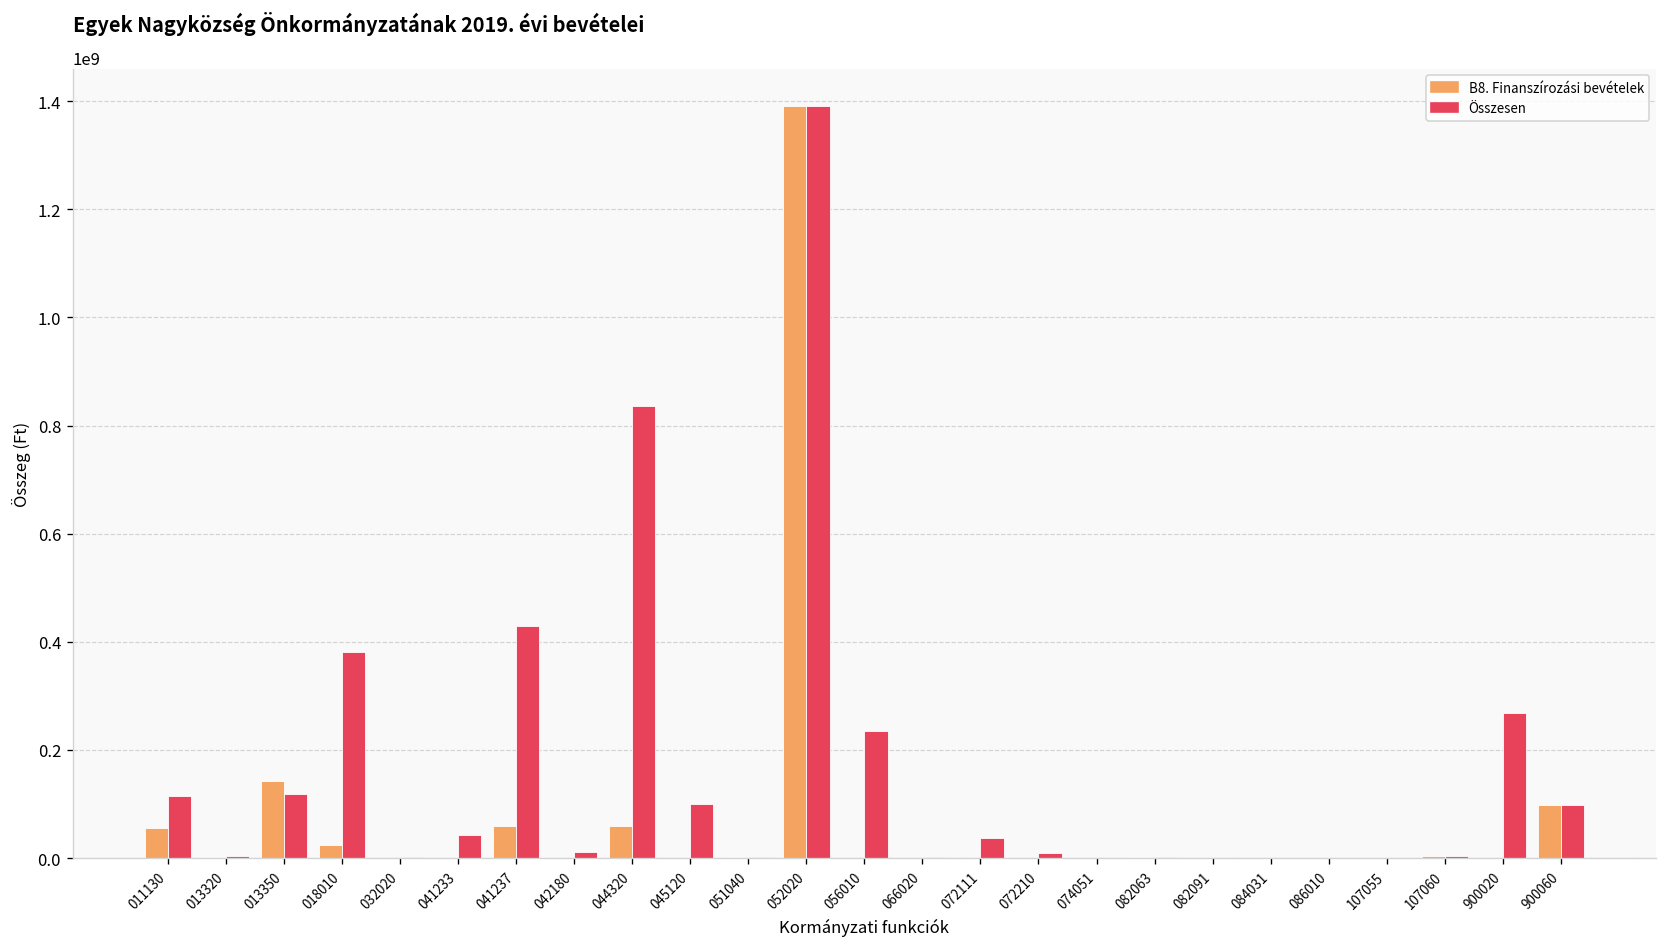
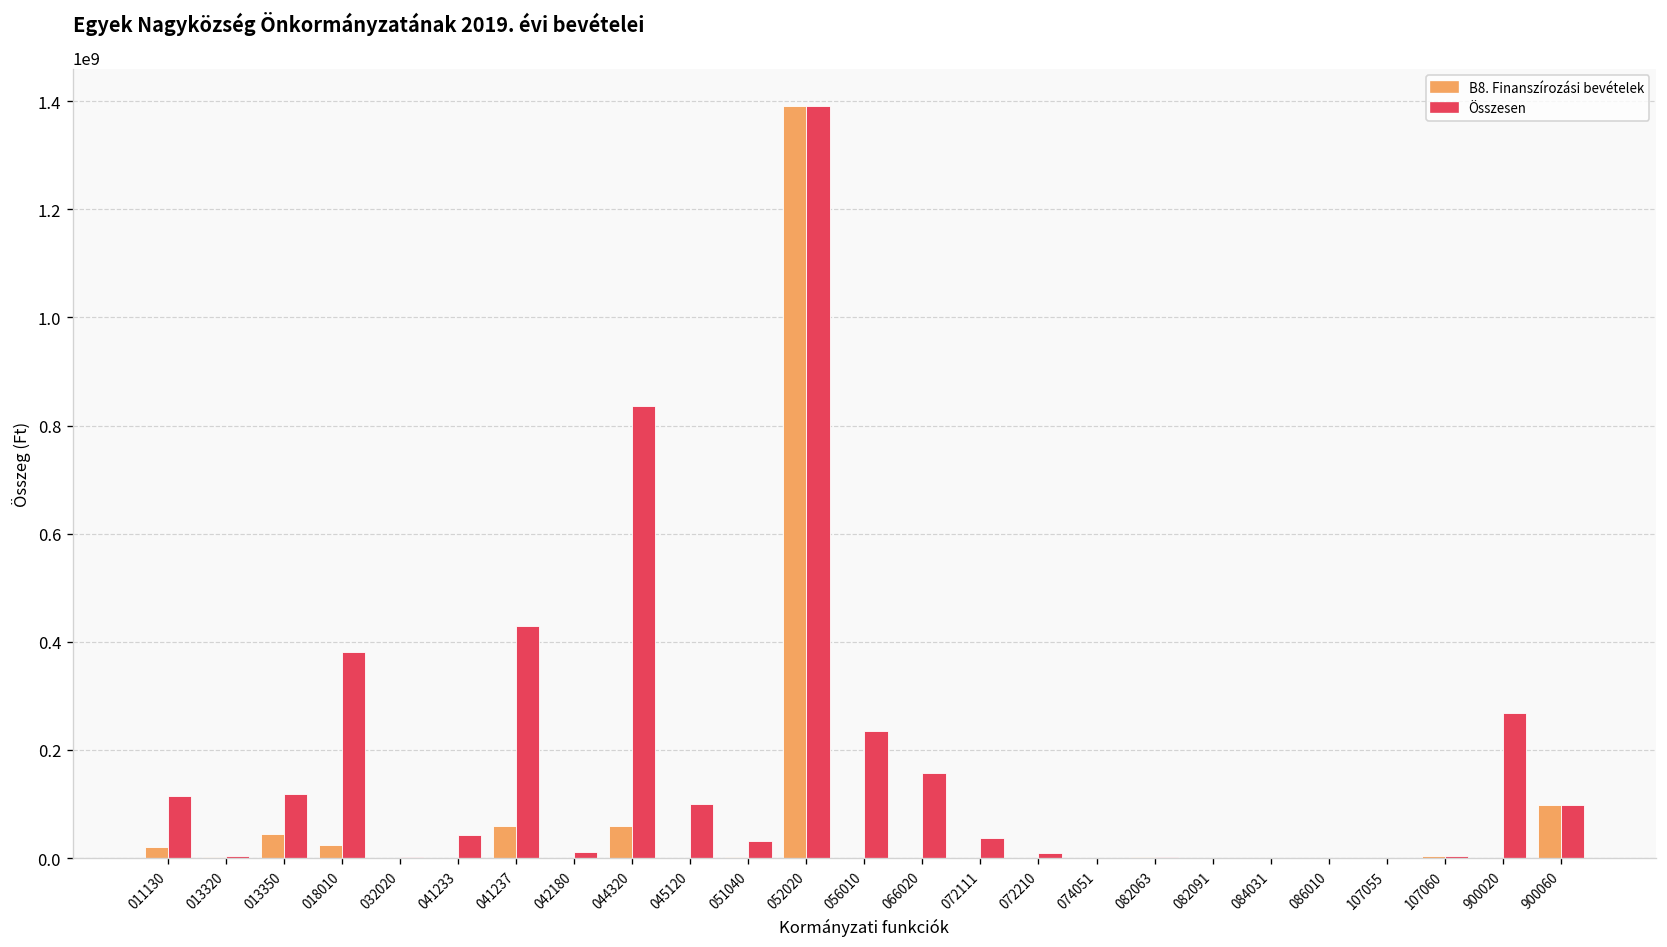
  {
    "B8. Finanszírozási bevételek": {
-     "011130": 60000000,
-     "013350": 140000000,
+     "011130": 20000000,
+     "013350": 40000000,
      "018010": 20000000,
      "032020": 0,
      "041233": 0,
      "041237": 60000000,
      "044320": 60000000,
      "045120": 0,
      "052020": 1390000000,
      "056010": 0,
      "066020": 0,
      "072210": 0,
      "074051": 0,
      "082091": 0,
      "086010": 0,
      "107055": 0,
      "900020": 0,
      "900060": 100000000
    },
    "Összesen": {
      "011130": 120000000,
      "013350": 120000000,
      "018010": 380000000,
      "041233": 40000000,
      "041237": 430000000,
      "042180": 10000000,
      "044320": 840000000,
      "045120": 100000000,
-     "051040": 0,
+     "051040": 30000000,
      "052020": 1390000000,
      "056010": 240000000,
-     "066020": 0,
+     "066020": 160000000,
      "072111": 40000000,
      "072210": 10000000,
      "900020": 270000000,
      "900060": 100000000
    }
  }
